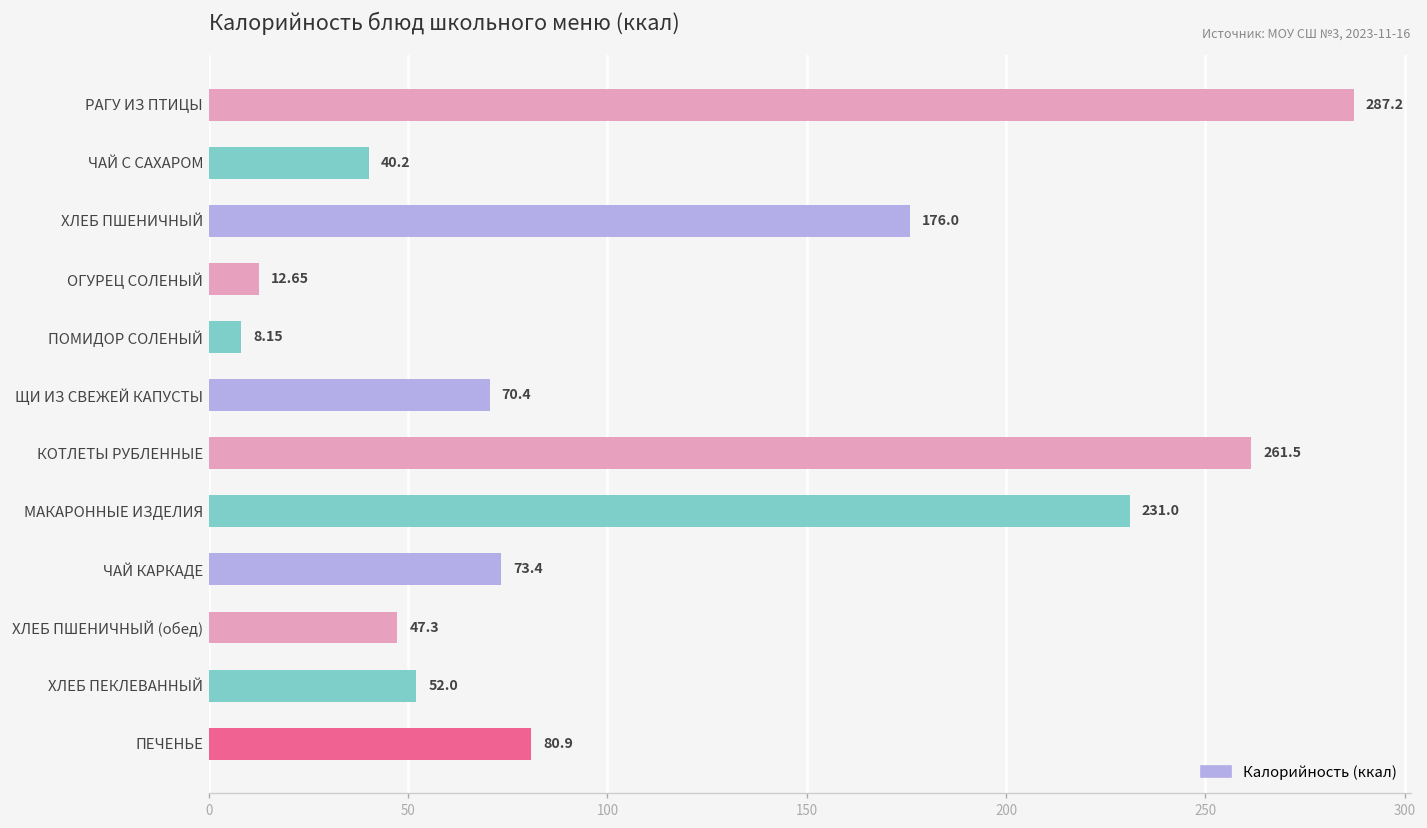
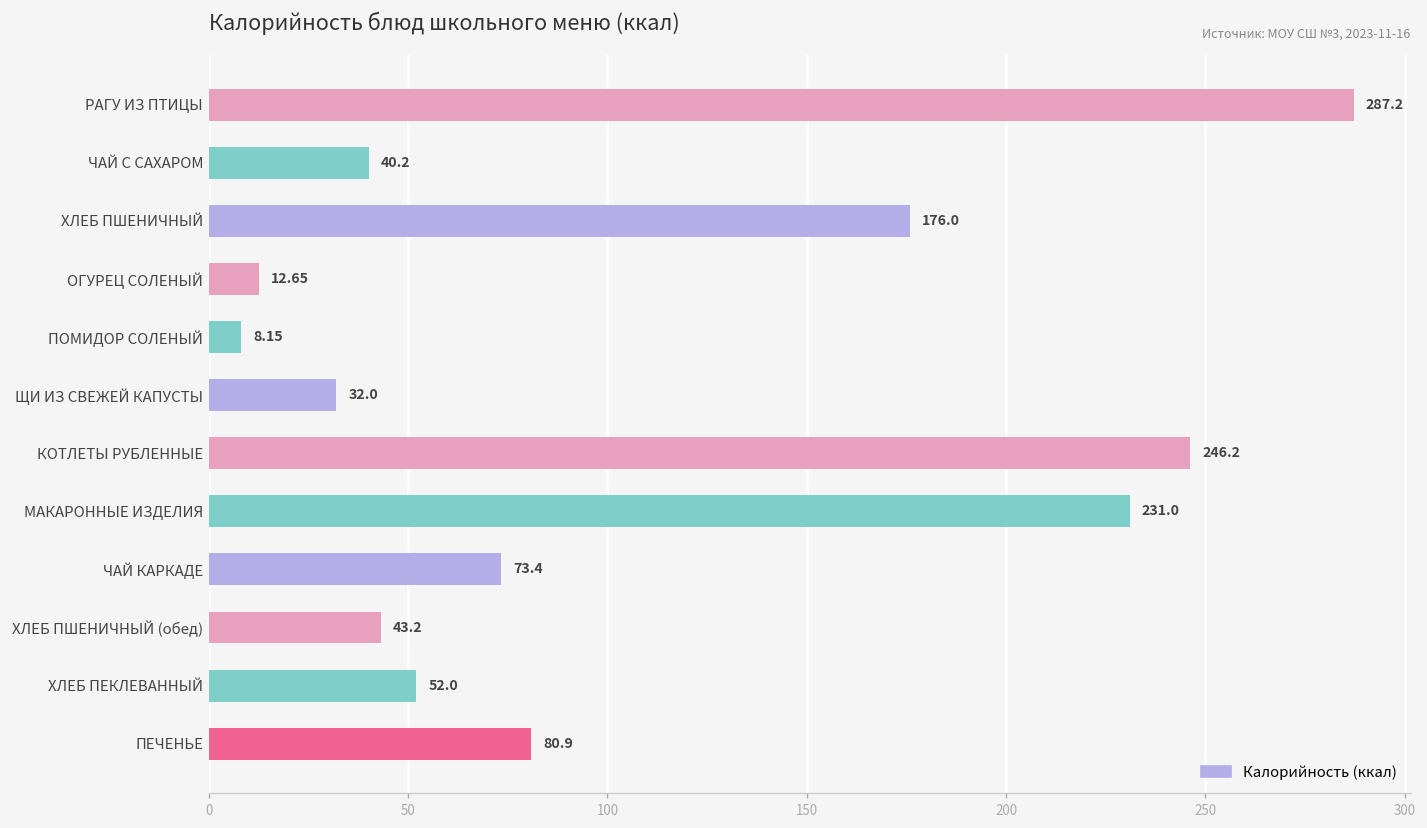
  {
    "РАГУ ИЗ ПТИЦЫ": 287.2,
    "ЧАЙ С САХАРОМ": 40.2,
    "ХЛЕБ ПШЕНИЧНЫЙ": 176.0,
    "ОГУРЕЦ СОЛЕНЫЙ": 12.65,
    "ПОМИДОР СОЛЕНЫЙ": 8.15,
-   "ЩИ ИЗ СВЕЖЕЙ КАПУСТЫ": 70.4,
-   "КОТЛЕТЫ РУБЛЕННЫЕ": 261.5,
+   "ЩИ ИЗ СВЕЖЕЙ КАПУСТЫ": 32.0,
+   "КОТЛЕТЫ РУБЛЕННЫЕ": 246.2,
    "МАКАРОННЫЕ ИЗДЕЛИЯ": 231.0,
    "ЧАЙ КАРКАДЕ": 73.4,
-   "ХЛЕБ ПШЕНИЧНЫЙ (обед)": 47.3,
+   "ХЛЕБ ПШЕНИЧНЫЙ (обед)": 43.2,
    "ХЛЕБ ПЕКЛЕВАННЫЙ": 52.0,
    "ПЕЧЕНЬЕ": 80.9
  }
